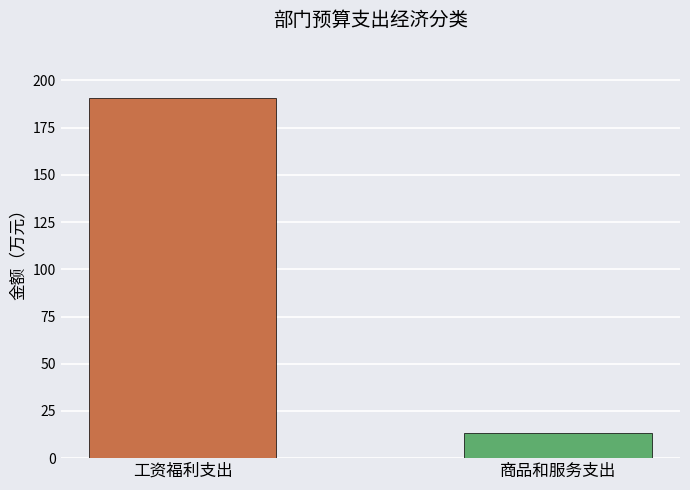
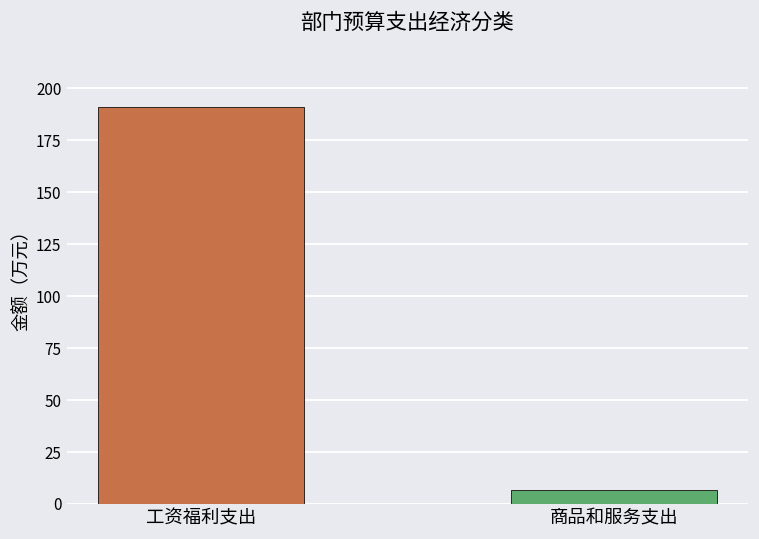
  {
    "工资福利支出": 191,
-   "商品和服务支出": 14
+   "商品和服务支出": 7
  }
